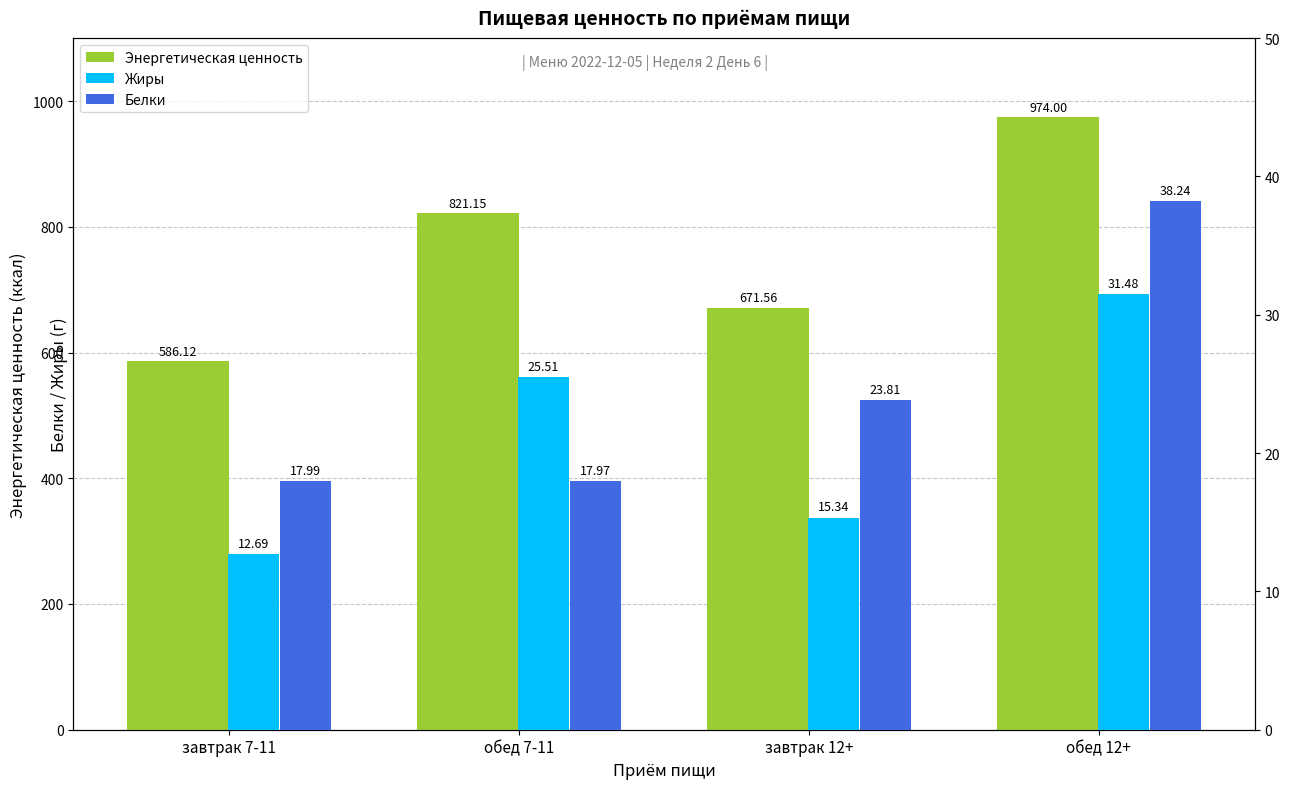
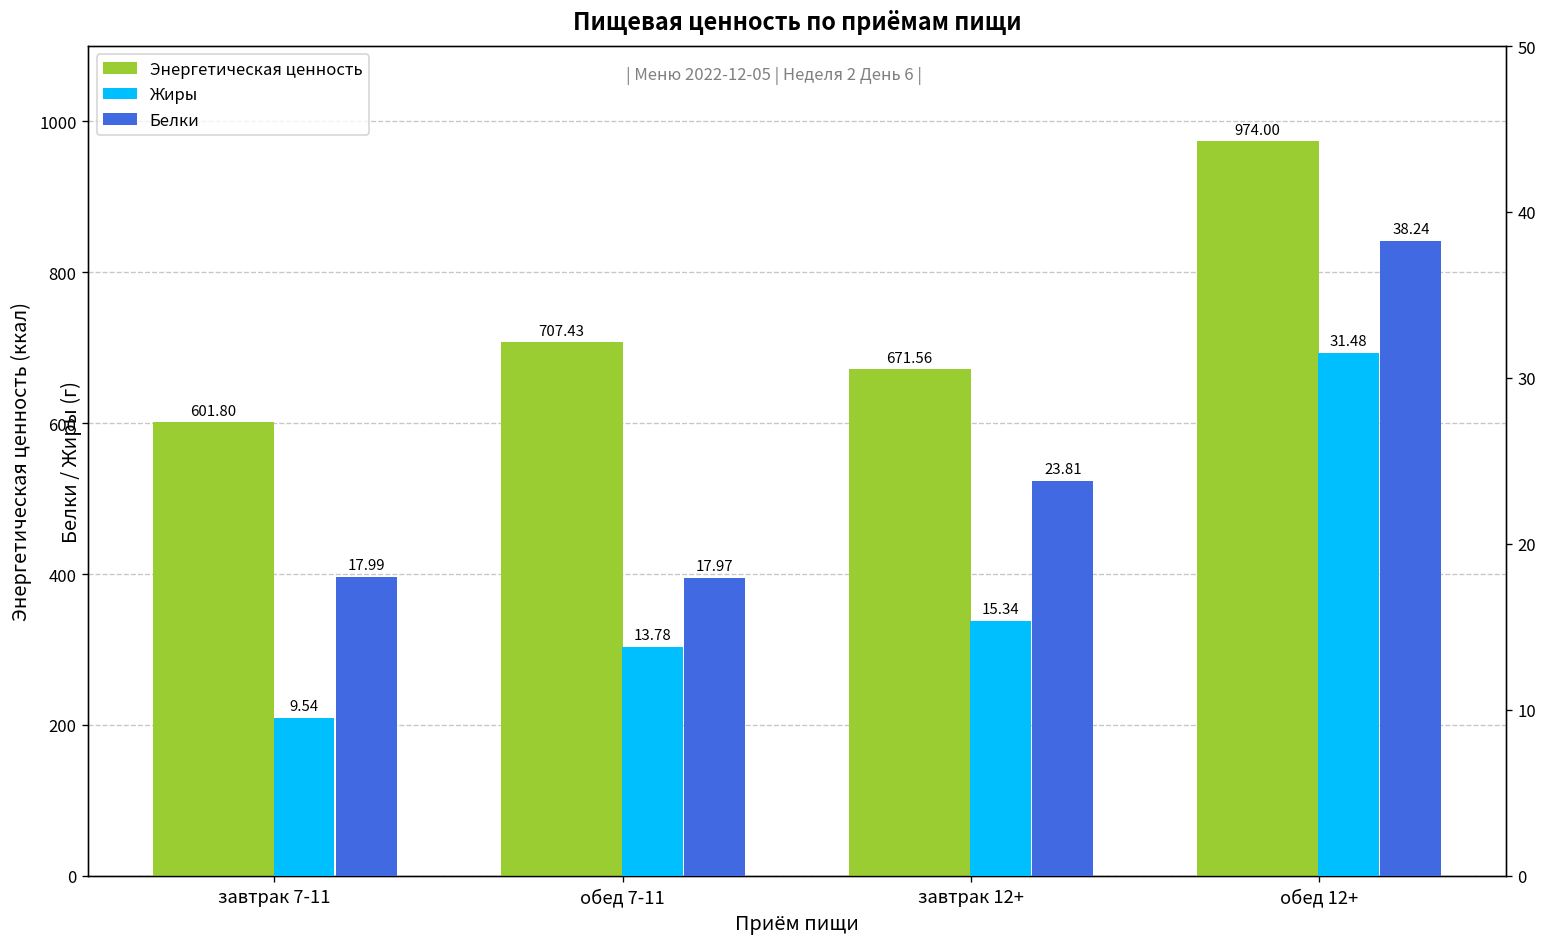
  {
    "Энергетическая ценность": {
-     "завтрак 7-11": 586.12,
-     "обед 7-11": 821.15,
+     "завтрак 7-11": 601.80,
+     "обед 7-11": 707.43,
      "завтрак 12+": 671.56,
      "обед 12+": 974.00
    },
    "Жиры": {
-     "завтрак 7-11": 12.69,
-     "обед 7-11": 25.51,
+     "завтрак 7-11": 9.54,
+     "обед 7-11": 13.78,
      "завтрак 12+": 15.34,
      "обед 12+": 31.48
    },
    "Белки": {
      "завтрак 7-11": 17.99,
      "обед 7-11": 17.97,
      "завтрак 12+": 23.81,
      "обед 12+": 38.24
    }
  }
